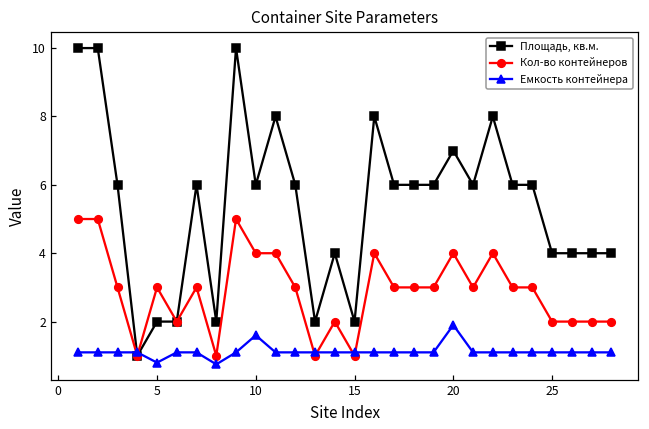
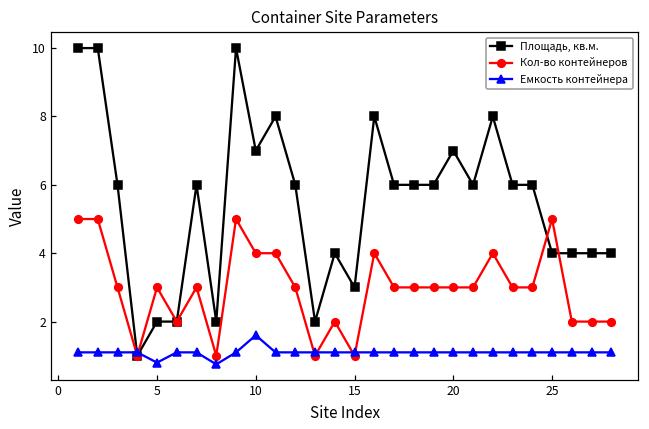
  {
    "Площадь, кв.м.": {
      "5": 2,
-     "10": 6,
-     "15": 2,
+     "10": 7,
+     "15": 3,
      "20": 7,
      "25": 4
    },
    "Кол-во контейнеров": {
      "5": 3,
      "10": 4,
      "15": 1,
-     "20": 4,
-     "25": 2
+     "20": 3,
+     "25": 5
    },
    "Емкость контейнера": {
      "5": 0.8,
      "10": 1.6,
      "15": 1.1,
-     "20": 1.9,
+     "20": 1.1,
      "25": 1.1
    }
  }
